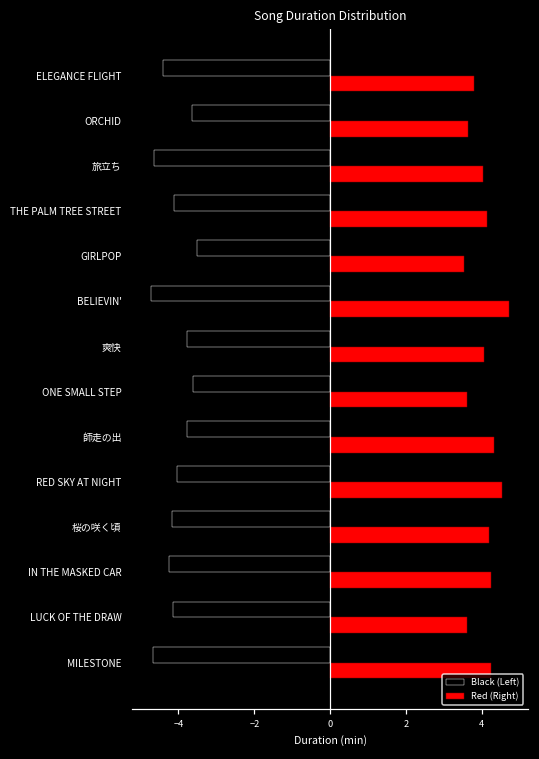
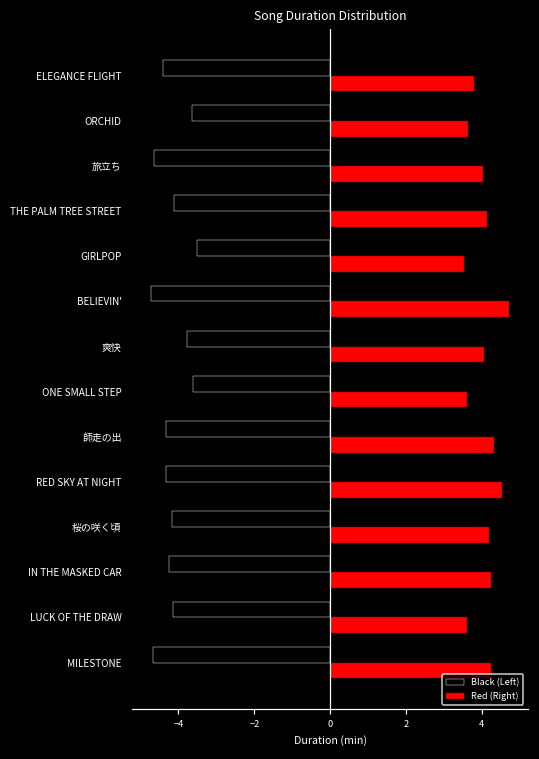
  {
    "Black (Left)": {
      "ELEGANCE FLIGHT": -4.4,
      "ORCHID": -3.7,
      "旅立ち": -4.6,
      "THE PALM TREE STREET": -4.1,
      "GIRLPOP": -3.5,
      "BELIEVIN'": -4.7,
      "爽快": -3.8,
      "ONE SMALL STEP": -3.6,
-     "師走の出": -3.8,
-     "RED SKY AT NIGHT": -4.0,
+     "師走の出": -4.3,
+     "RED SKY AT NIGHT": -4.3,
      "桜の咲く頃": -4.2,
      "IN THE MASKED CAR": -4.3,
      "LUCK OF THE DRAW": -4.1,
      "MILESTONE": -4.7
    },
    "Red (Right)": {
      "ELEGANCE FLIGHT": 3.8,
      "ORCHID": 3.7,
      "旅立ち": 4.0,
      "THE PALM TREE STREET": 4.1,
      "GIRLPOP": 3.5,
      "BELIEVIN'": 4.7,
      "爽快": 4.1,
      "ONE SMALL STEP": 3.6,
      "師走の出": 4.3,
      "RED SKY AT NIGHT": 4.5,
      "桜の咲く頃": 4.2,
      "IN THE MASKED CAR": 4.3,
      "LUCK OF THE DRAW": 3.6,
      "MILESTONE": 4.2
    }
  }
